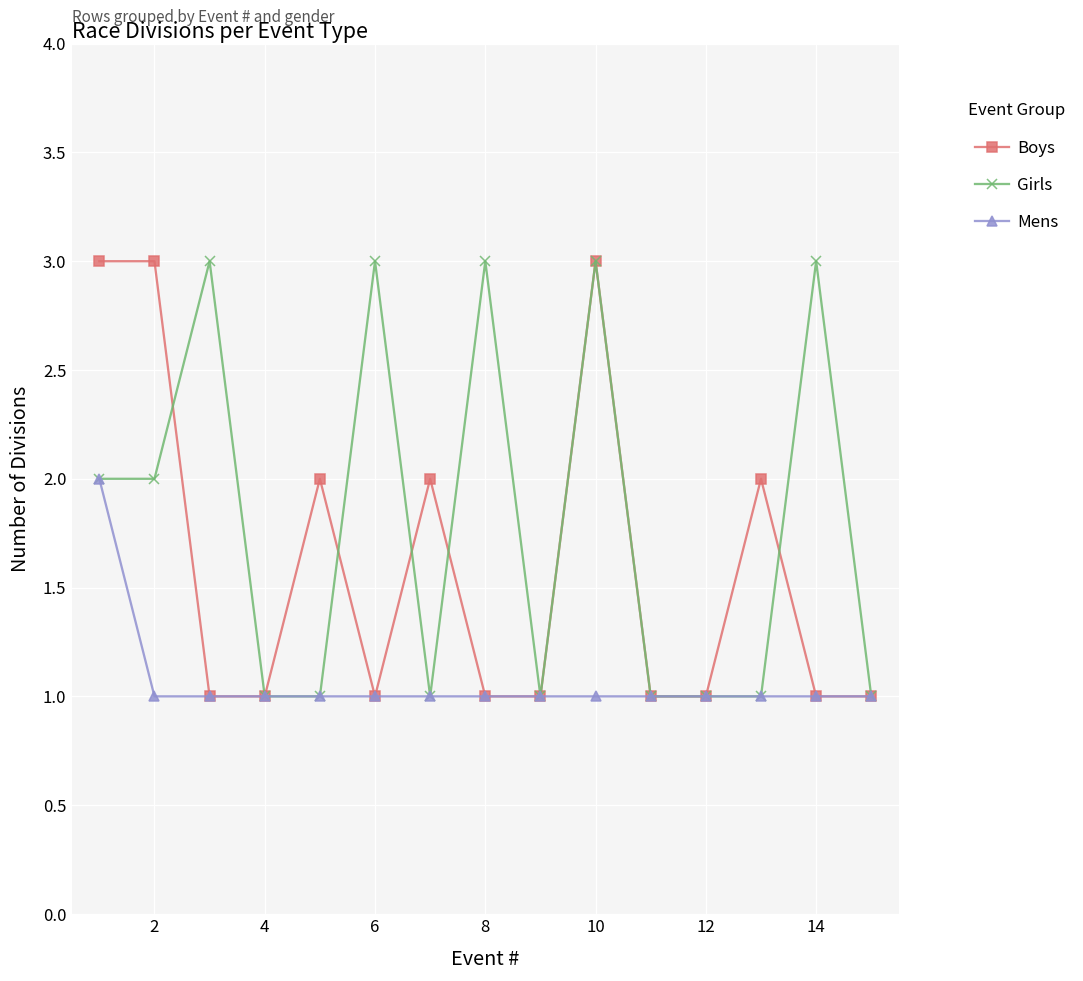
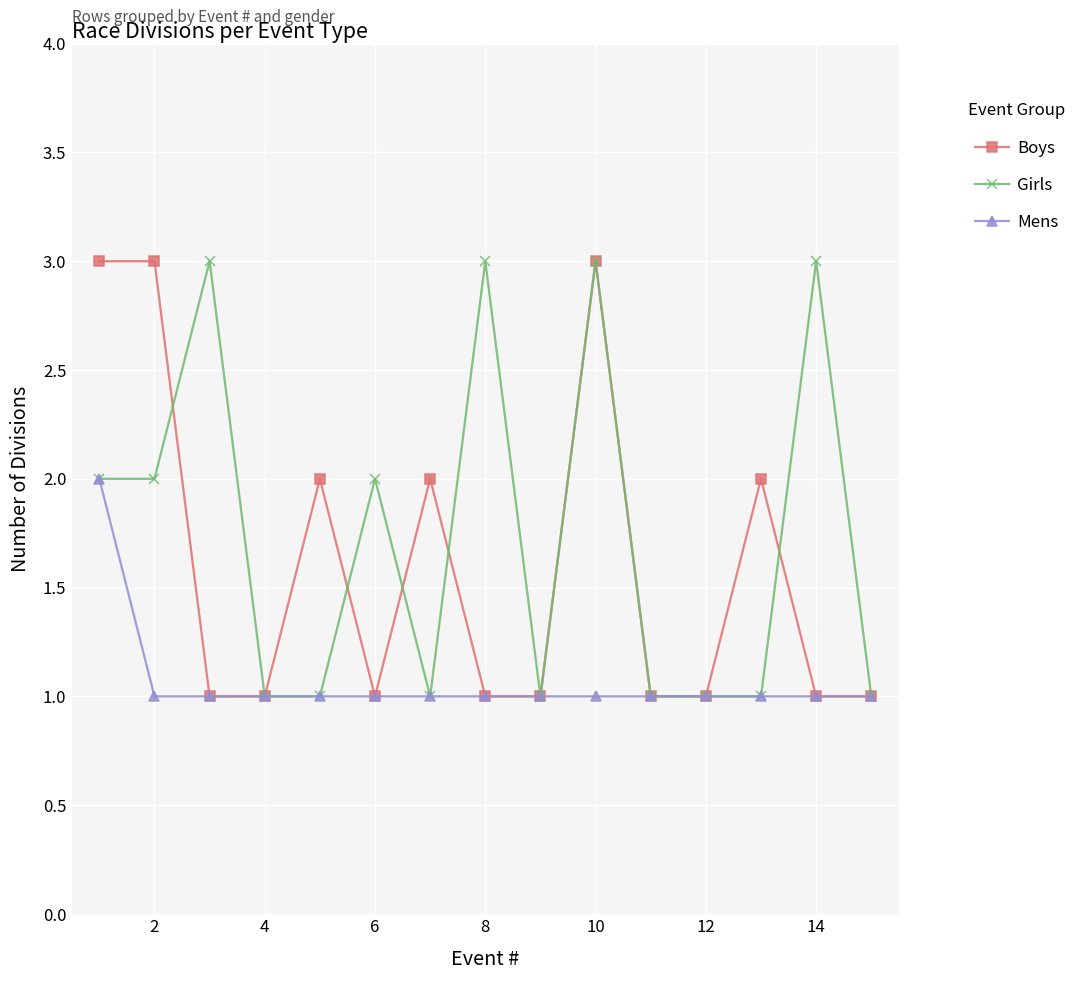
  {
    "Boys": {
      "2": 3
    },
    "Girls": {
      "2": 2,
-     "6": 3,
+     "6": 2,
      "8": 3,
      "14": 3
    },
    "Mens": {
      "2": 1,
      "10": 1
    }
  }
